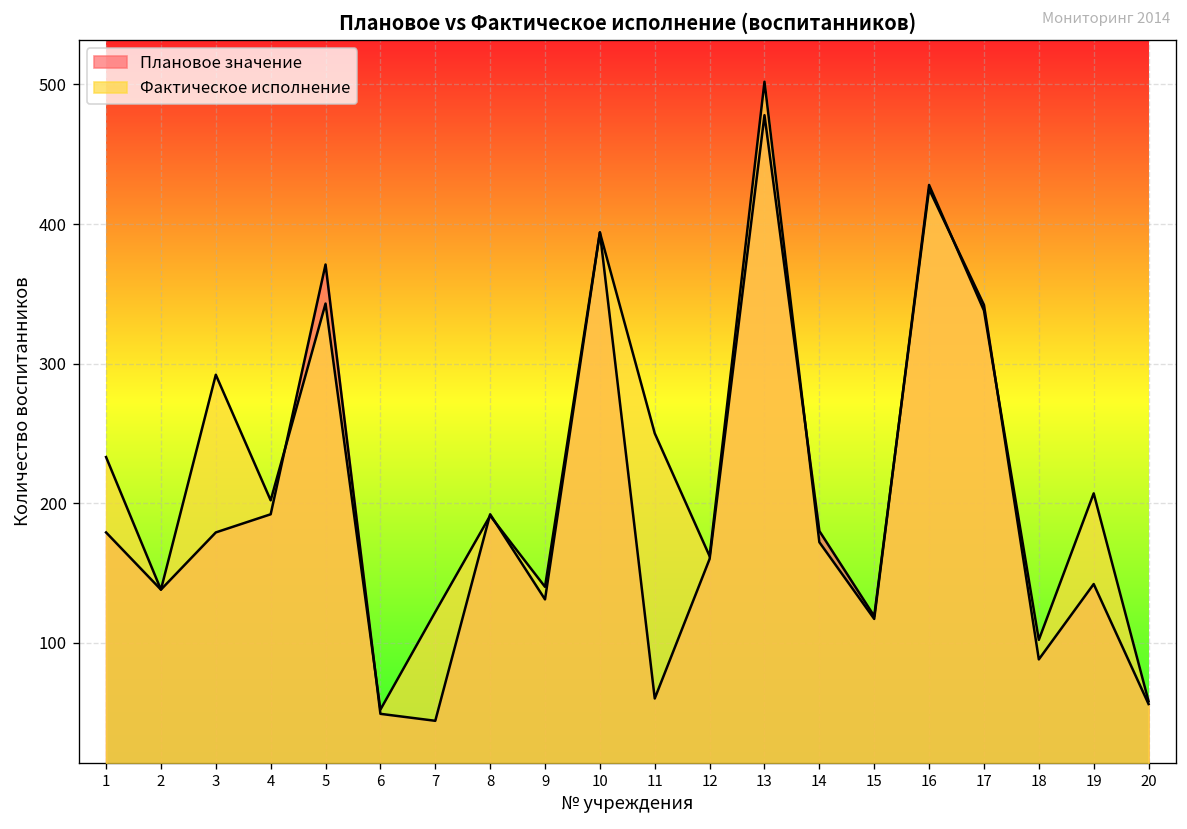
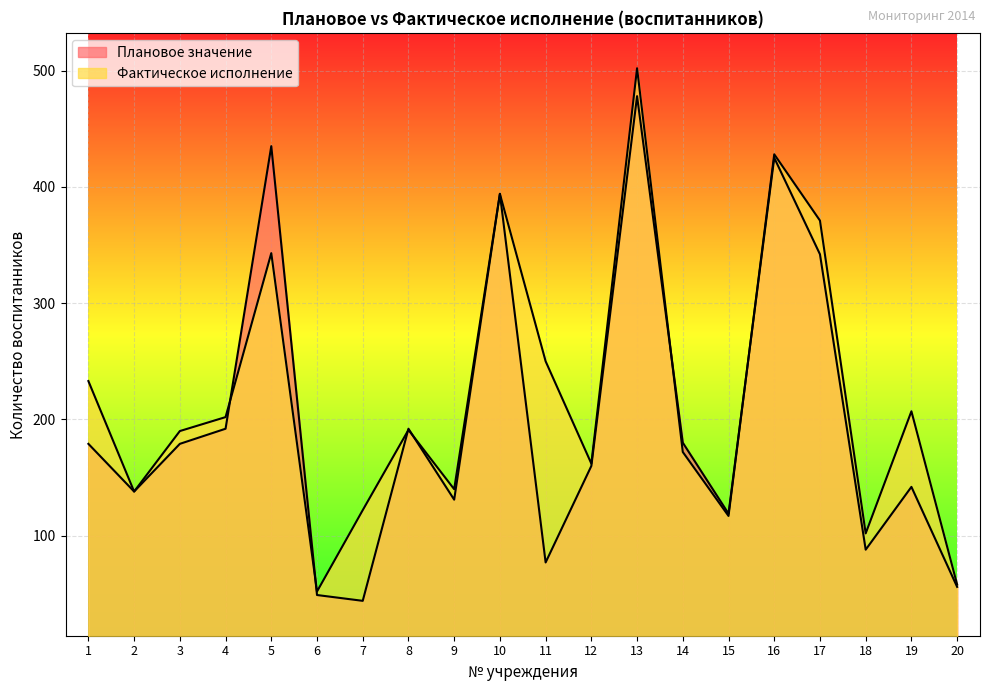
  {
    "Плановое значение": {
      "1": 179,
      "3": 179,
      "4": 192,
-     "5": 371,
+     "5": 435,
      "6": 49,
      "7": 44,
      "9": 131,
-     "11": 60,
+     "11": 77,
      "13": 478,
      "14": 180,
      "16": 425,
      "17": 342,
      "18": 88,
      "19": 142
    },
    "Фактическое исполнение": {
      "1": 233,
-     "3": 292,
+     "3": 190,
      "4": 202,
      "5": 343,
      "6": 52,
      "7": 122,
      "9": 140,
      "11": 250,
      "13": 502,
      "14": 172,
      "16": 428,
-     "17": 338,
+     "17": 371,
      "18": 102,
      "19": 207
    }
  }
